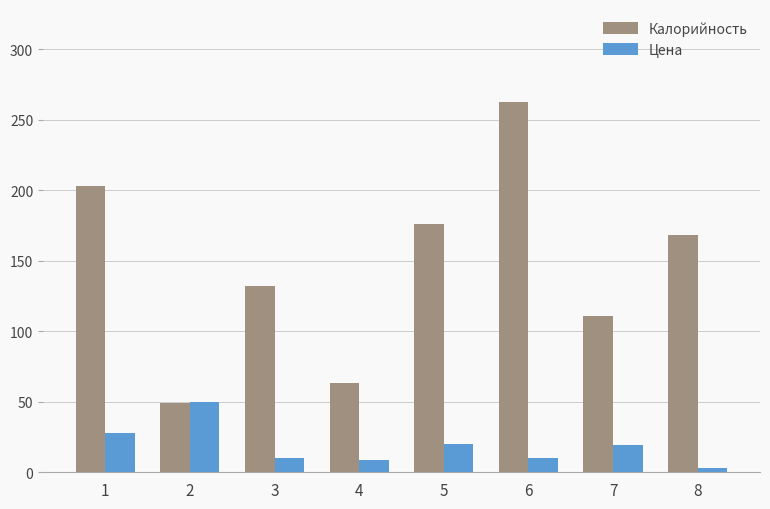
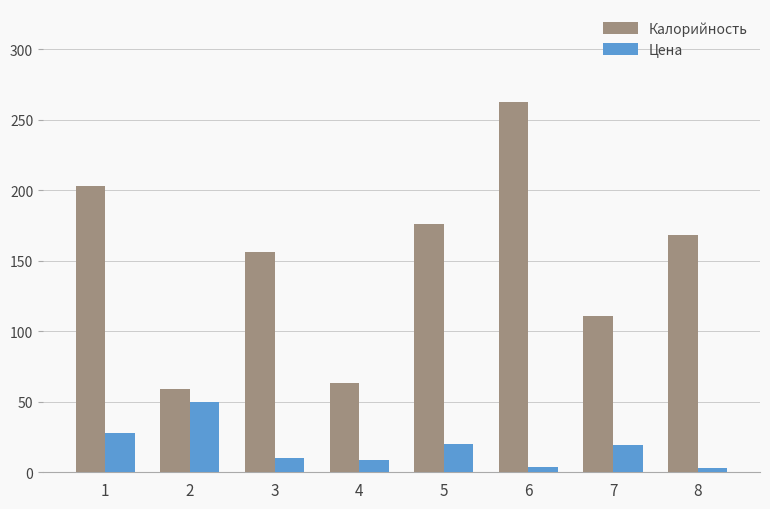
  {
    "Калорийность": {
      "1": 203,
-     "2": 49,
-     "3": 132,
+     "2": 59,
+     "3": 156,
      "4": 63,
      "5": 176,
      "6": 263,
      "7": 111,
      "8": 168
    },
    "Цена": {
      "1": 28,
      "2": 50,
      "3": 10,
      "4": 9,
      "5": 20,
-     "6": 10,
+     "6": 4,
      "7": 19,
      "8": 3
    }
  }
